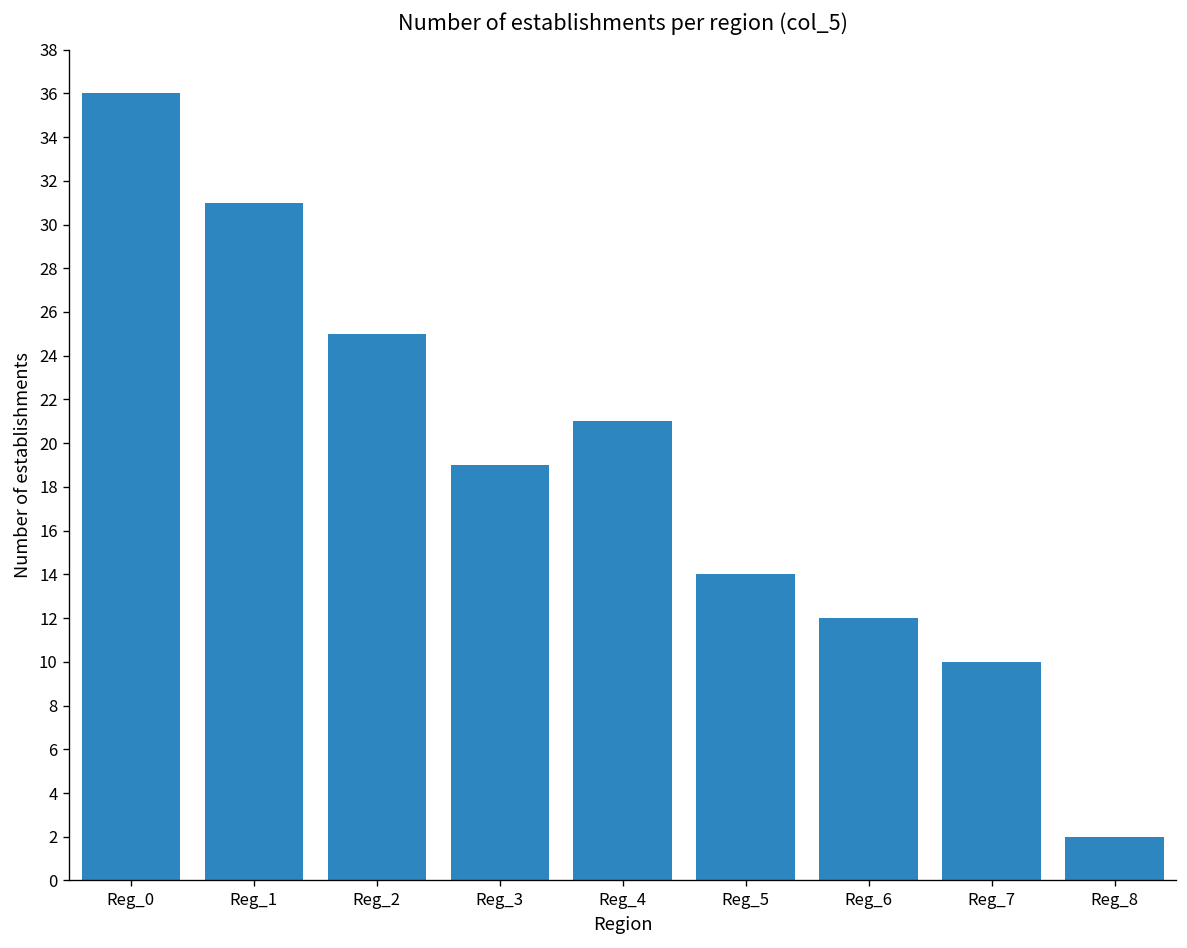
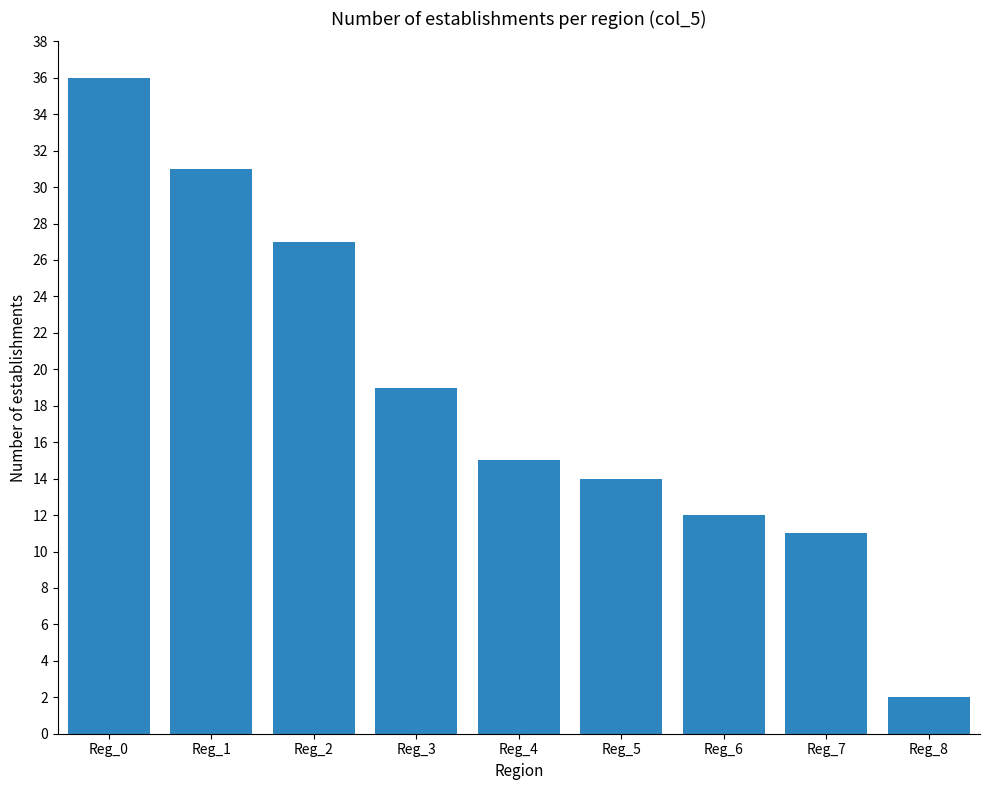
  {
    "Reg_0": 36,
    "Reg_1": 31,
-   "Reg_2": 25,
+   "Reg_2": 27,
    "Reg_3": 19,
-   "Reg_4": 21,
+   "Reg_4": 15,
    "Reg_5": 14,
    "Reg_6": 12,
-   "Reg_7": 10,
+   "Reg_7": 11,
    "Reg_8": 2
  }
